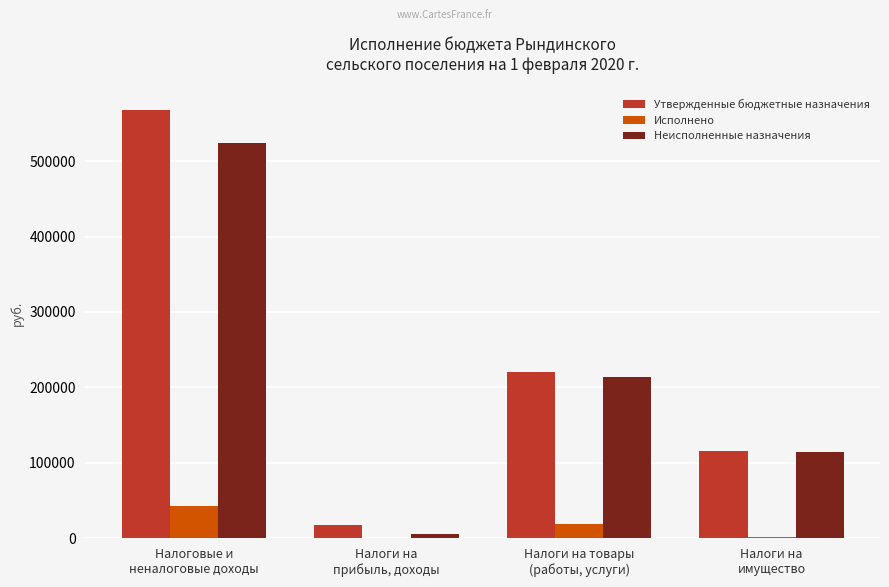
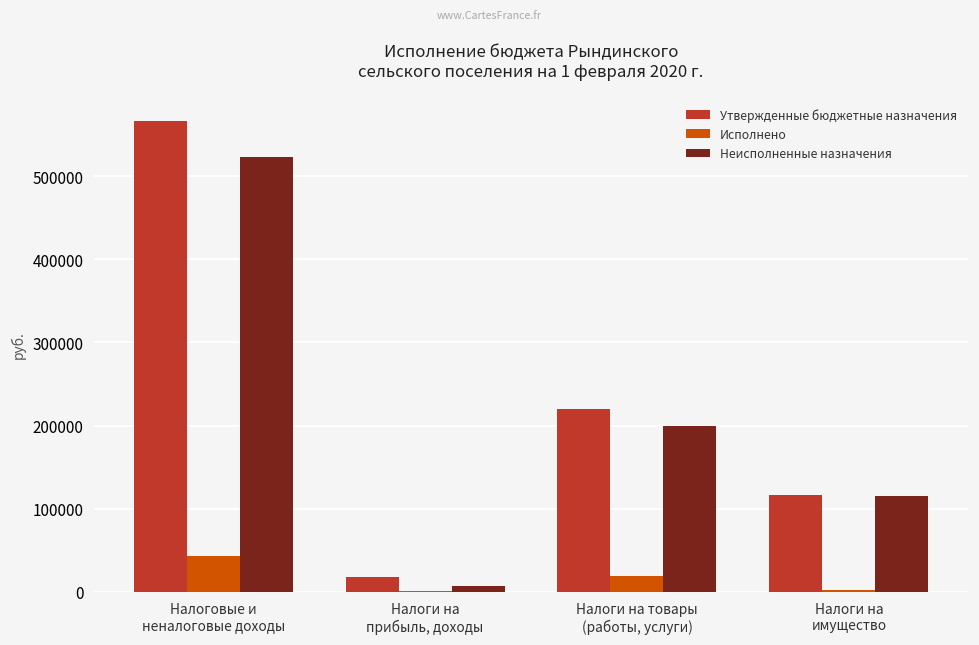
  {
    "Неисполненные назначения": {
      "Налоговые и неналоговые доходы": 520000,
      "Налоги на прибыль, доходы": 10000,
-     "Налоги на товары (работы, услуги)": 210000,
+     "Налоги на товары (работы, услуги)": 200000,
      "Налоги на имущество": 110000
    }
  }
